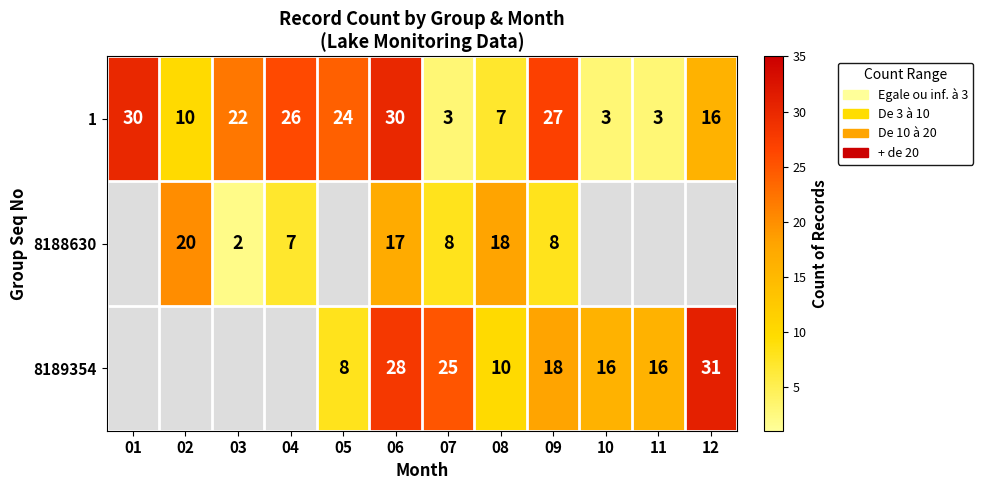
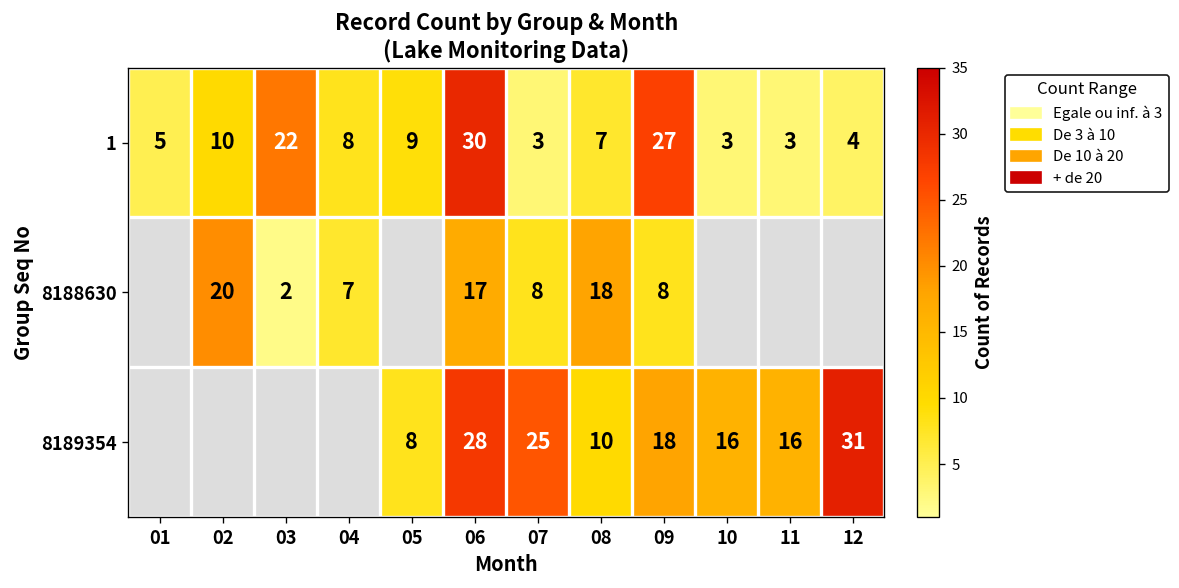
  {
    "1": {
-     "01": 30,
+     "01": 5,
      "02": 10,
      "03": 22,
-     "04": 26,
-     "05": 24,
+     "04": 8,
+     "05": 9,
      "06": 30,
      "07": 3,
      "08": 7,
      "09": 27,
      "10": 3,
      "11": 3,
-     "12": 16
+     "12": 4
    },
    "8188630": {
      "02": 20,
      "03": 2,
      "04": 7,
      "06": 17,
      "07": 8,
      "08": 18,
      "09": 8
    },
    "8189354": {
      "05": 8,
      "06": 28,
      "07": 25,
      "08": 10,
      "09": 18,
      "10": 16,
      "11": 16,
      "12": 31
    }
  }
